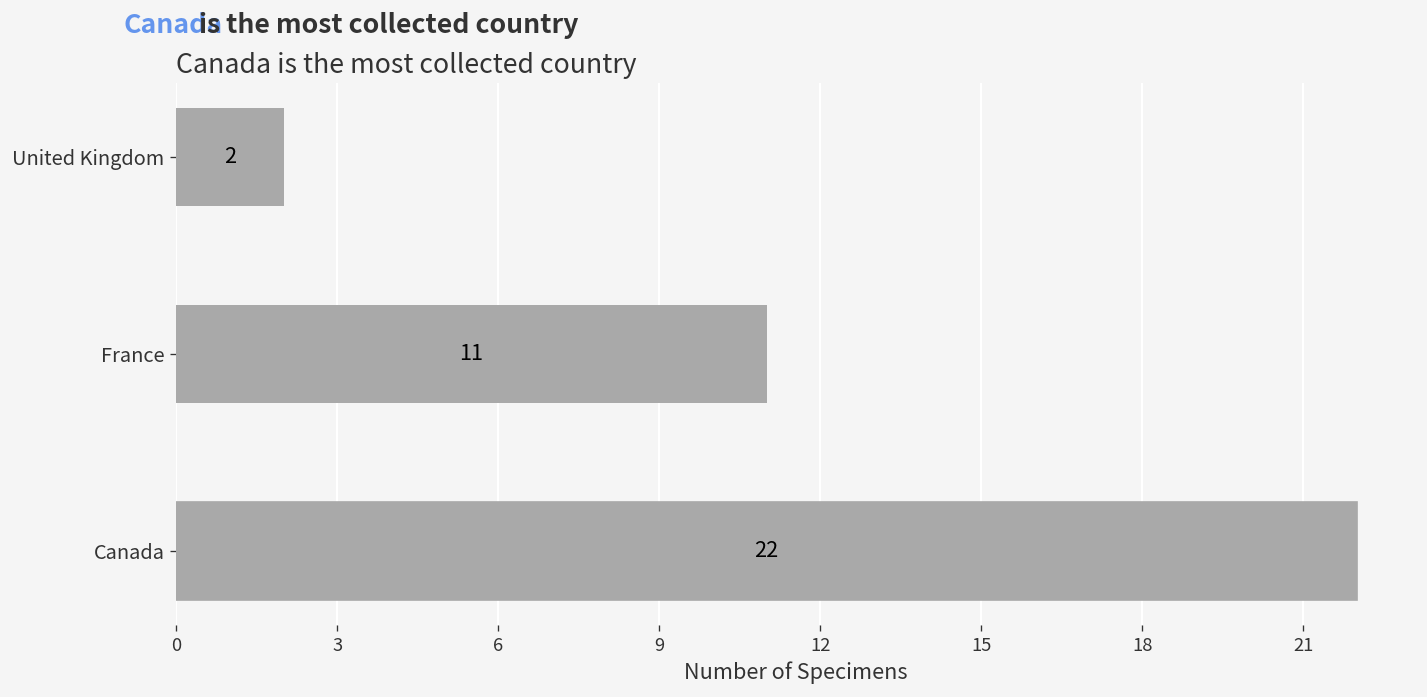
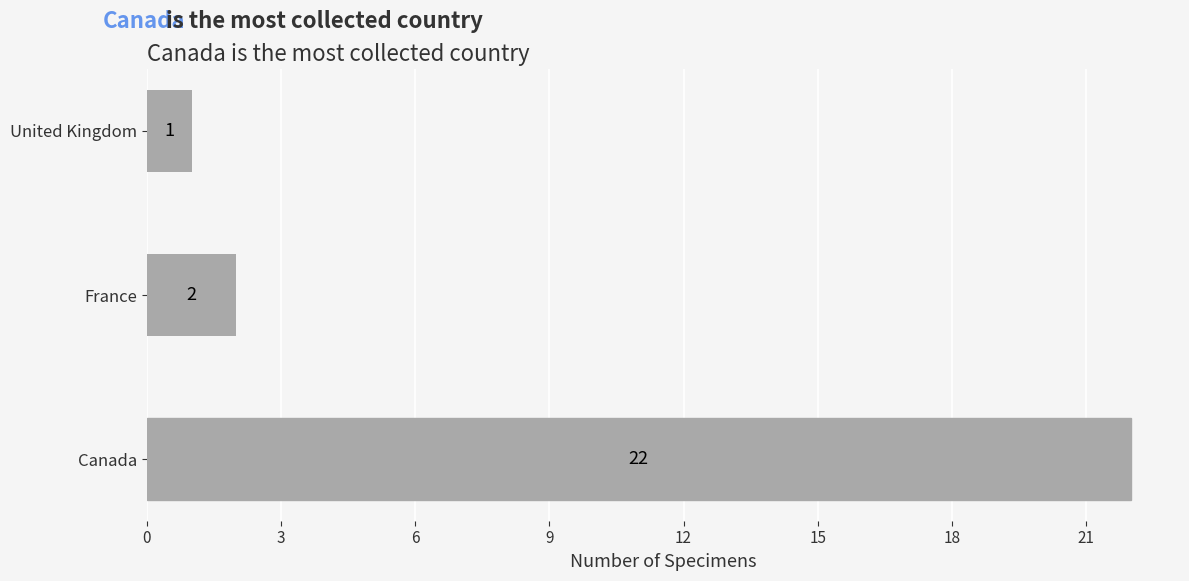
  {
-   "United Kingdom": 2,
-   "France": 11,
+   "United Kingdom": 1,
+   "France": 2,
    "Canada": 22
  }
